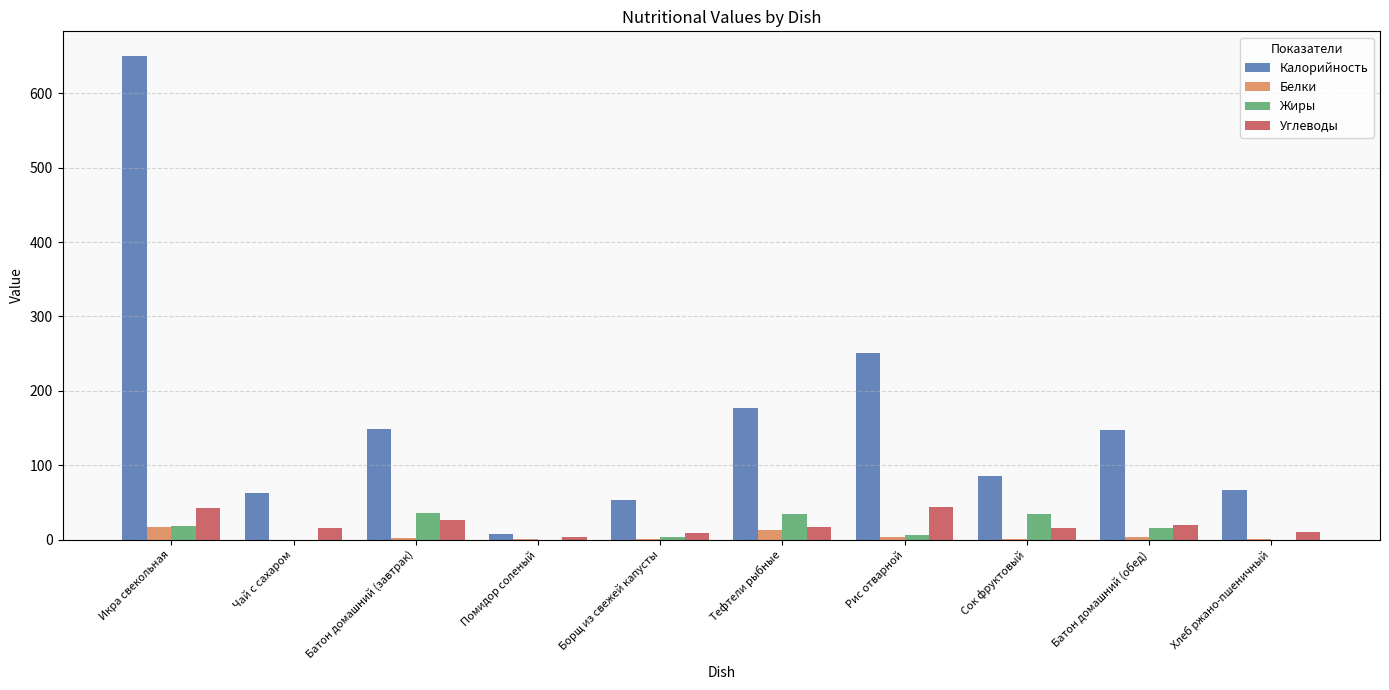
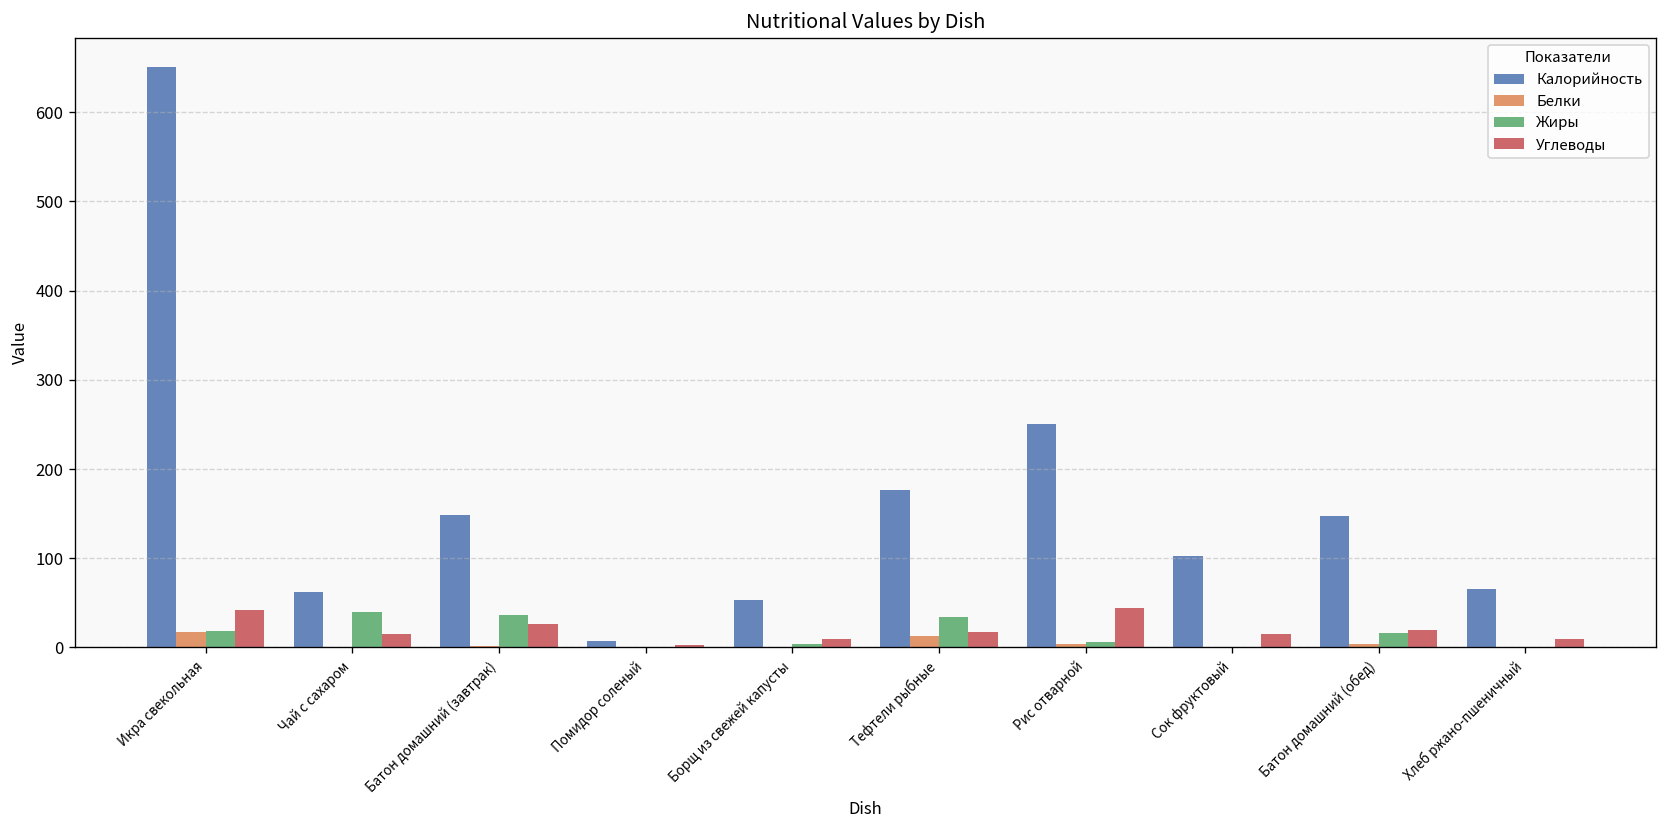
  {
    "Калорийность": {
      "Икра свекольная": 650,
      "Чай с сахаром": 60,
      "Батон домашний (завтрак)": 150,
      "Помидор соленый": 10,
      "Борщ из свежей капусты": 50,
      "Тефтели рыбные": 180,
      "Рис отварной": 250,
-     "Сок фруктовый": 90,
+     "Сок фруктовый": 100,
      "Батон домашний (обед)": 150,
      "Хлеб ржано-пшеничный": 70
    },
    "Жиры": {
      "Икра свекольная": 20,
-     "Чай с сахаром": 0,
+     "Чай с сахаром": 40,
      "Батон домашний (завтрак)": 40,
      "Помидор соленый": 0,
      "Борщ из свежей капусты": 0,
      "Тефтели рыбные": 30,
      "Рис отварной": 10,
-     "Сок фруктовый": 40,
+     "Сок фруктовый": 0,
      "Батон домашний (обед)": 20,
      "Хлеб ржано-пшеничный": 0
    }
  }
